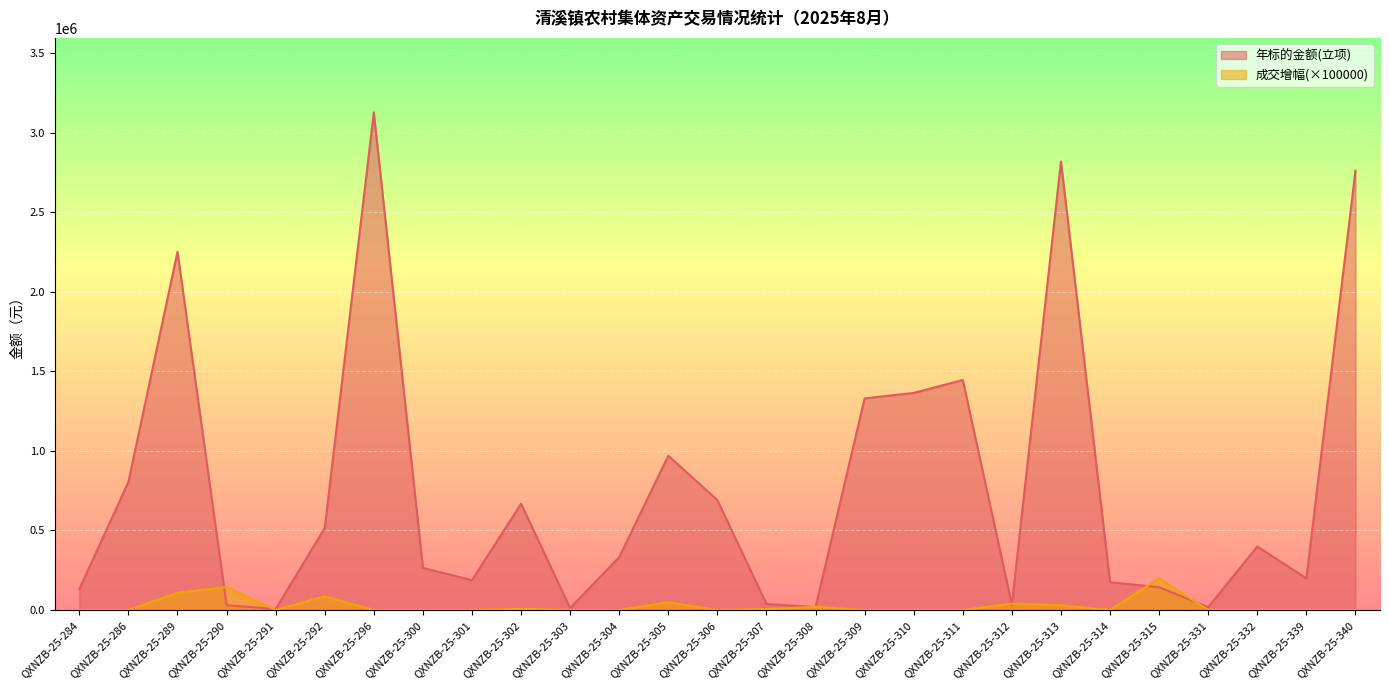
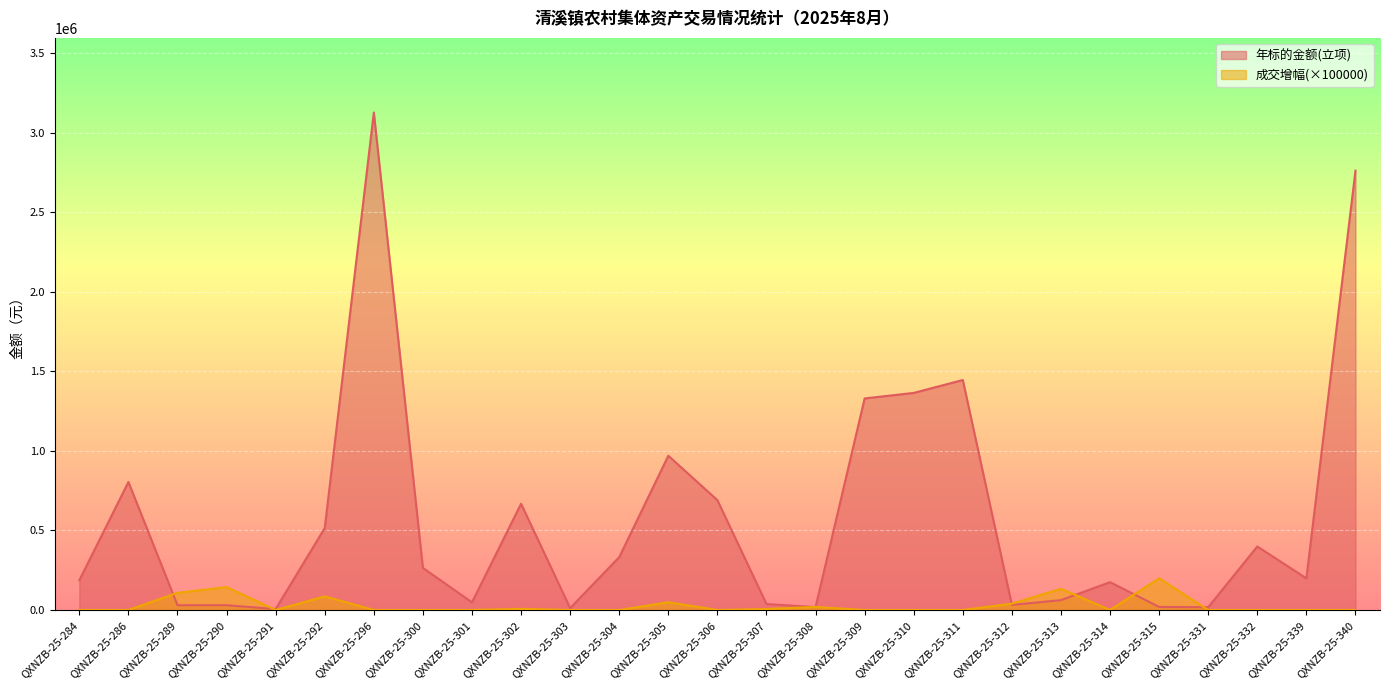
  {
    "年标的金额(立项)": {
-     "QXNZB-25-284": 130000,
+     "QXNZB-25-284": 190000,
      "QXNZB-25-286": 810000,
-     "QXNZB-25-289": 2250000,
+     "QXNZB-25-289": 30000,
      "QXNZB-25-290": 30000,
      "QXNZB-25-292": 520000,
      "QXNZB-25-296": 3130000,
      "QXNZB-25-300": 260000,
-     "QXNZB-25-301": 190000,
+     "QXNZB-25-301": 50000,
      "QXNZB-25-302": 670000,
      "QXNZB-25-304": 330000,
      "QXNZB-25-305": 970000,
      "QXNZB-25-306": 690000,
      "QXNZB-25-307": 40000,
      "QXNZB-25-309": 1330000,
      "QXNZB-25-310": 1370000,
      "QXNZB-25-311": 1450000,
-     "QXNZB-25-313": 2820000,
+     "QXNZB-25-313": 60000,
      "QXNZB-25-314": 180000,
-     "QXNZB-25-315": 140000,
+     "QXNZB-25-315": 20000,
      "QXNZB-25-331": 20000,
      "QXNZB-25-332": 400000,
      "QXNZB-25-339": 200000,
      "QXNZB-25-340": 2760000
    },
    "成交增幅(×100000)": {
      "QXNZB-25-284": 0,
      "QXNZB-25-286": 0,
      "QXNZB-25-289": 110000,
      "QXNZB-25-290": 140000,
      "QXNZB-25-292": 90000,
      "QXNZB-25-296": 0,
      "QXNZB-25-300": 0,
      "QXNZB-25-301": 0,
      "QXNZB-25-302": 10000,
      "QXNZB-25-304": 0,
      "QXNZB-25-305": 50000,
      "QXNZB-25-306": 0,
      "QXNZB-25-307": 10000,
      "QXNZB-25-309": 0,
      "QXNZB-25-310": 0,
      "QXNZB-25-311": 0,
-     "QXNZB-25-313": 30000,
+     "QXNZB-25-313": 130000,
      "QXNZB-25-314": 0,
      "QXNZB-25-315": 200000,
      "QXNZB-25-331": 0,
      "QXNZB-25-332": 0,
      "QXNZB-25-339": 0,
      "QXNZB-25-340": 0
    }
  }
